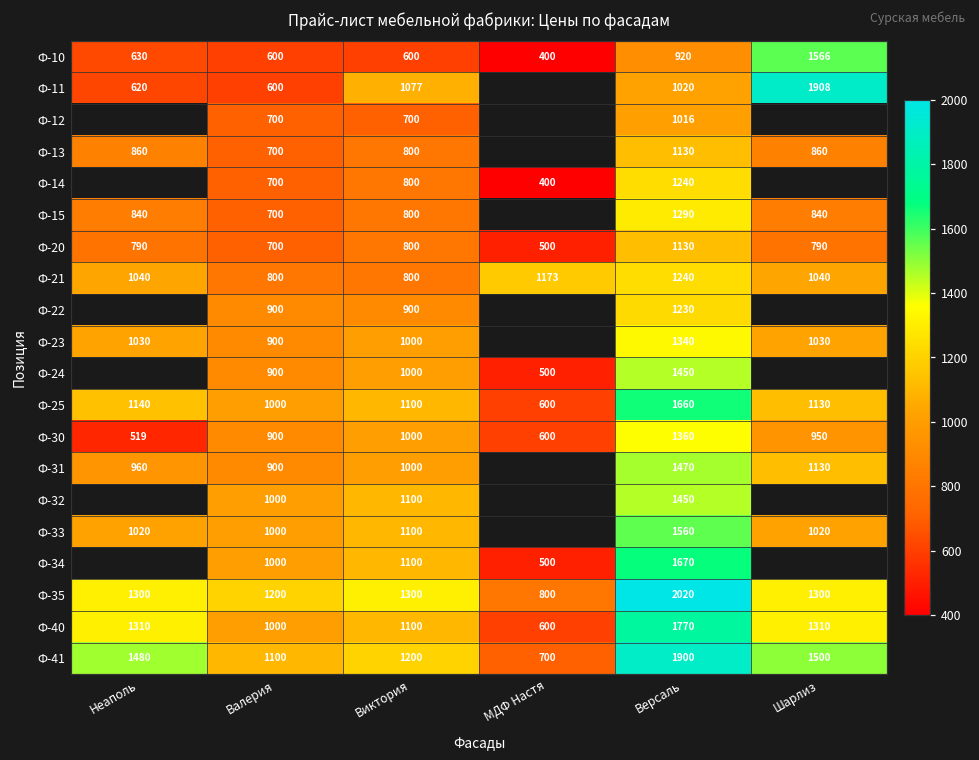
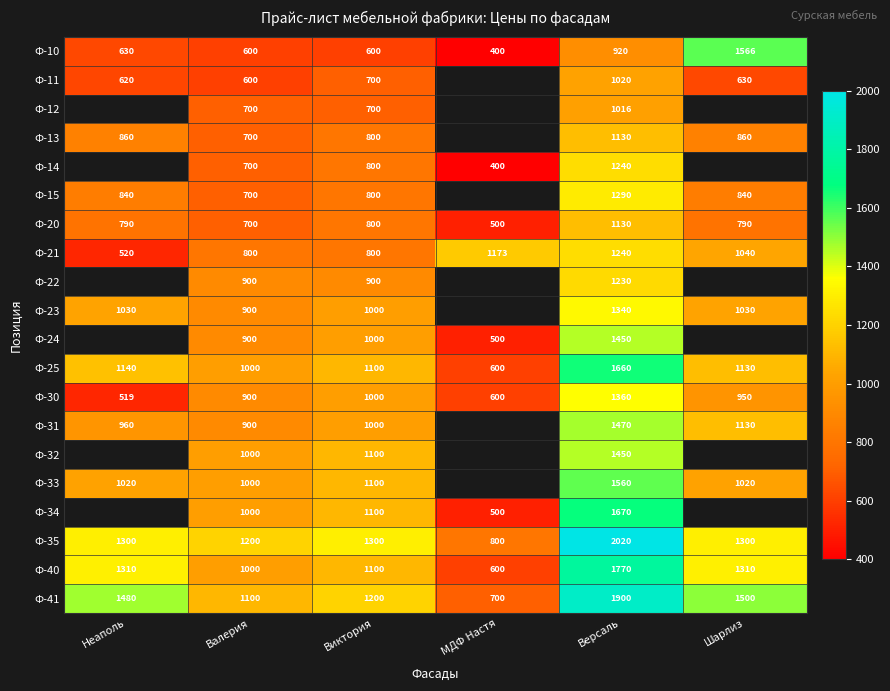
  {
    "Ф-10": {
      "Неаполь": 630,
      "Валерия": 600,
      "Виктория": 600,
      "МДФ Настя": 400,
      "Версаль": 920,
      "Шарлиз": 1566
    },
    "Ф-11": {
      "Неаполь": 620,
      "Валерия": 600,
-     "Виктория": 1077,
+     "Виктория": 700,
      "Версаль": 1020,
-     "Шарлиз": 1908
+     "Шарлиз": 630
    },
    "Ф-12": {
      "Валерия": 700,
      "Виктория": 700,
      "Версаль": 1016
    },
    "Ф-13": {
      "Неаполь": 860,
      "Валерия": 700,
      "Виктория": 800,
      "Версаль": 1130,
      "Шарлиз": 860
    },
    "Ф-14": {
      "Валерия": 700,
      "Виктория": 800,
      "МДФ Настя": 400,
      "Версаль": 1240
    },
    "Ф-15": {
      "Неаполь": 840,
      "Валерия": 700,
      "Виктория": 800,
      "Версаль": 1290,
      "Шарлиз": 840
    },
    "Ф-20": {
      "Неаполь": 790,
      "Валерия": 700,
      "Виктория": 800,
      "МДФ Настя": 500,
      "Версаль": 1130,
      "Шарлиз": 790
    },
    "Ф-21": {
-     "Неаполь": 1040,
+     "Неаполь": 520,
      "Валерия": 800,
      "Виктория": 800,
      "МДФ Настя": 1173,
      "Версаль": 1240,
      "Шарлиз": 1040
    },
    "Ф-22": {
      "Валерия": 900,
      "Виктория": 900,
      "Версаль": 1230
    },
    "Ф-23": {
      "Неаполь": 1030,
      "Валерия": 900,
      "Виктория": 1000,
      "Версаль": 1340,
      "Шарлиз": 1030
    },
    "Ф-24": {
      "Валерия": 900,
      "Виктория": 1000,
      "МДФ Настя": 500,
      "Версаль": 1450
    },
    "Ф-25": {
      "Неаполь": 1140,
      "Валерия": 1000,
      "Виктория": 1100,
      "МДФ Настя": 600,
      "Версаль": 1660,
      "Шарлиз": 1130
    },
    "Ф-30": {
      "Неаполь": 519,
      "Валерия": 900,
      "Виктория": 1000,
      "МДФ Настя": 600,
      "Версаль": 1360,
      "Шарлиз": 950
    },
    "Ф-31": {
      "Неаполь": 960,
      "Валерия": 900,
      "Виктория": 1000,
      "Версаль": 1470,
      "Шарлиз": 1130
    },
    "Ф-32": {
      "Валерия": 1000,
      "Виктория": 1100,
      "Версаль": 1450
    },
    "Ф-33": {
      "Неаполь": 1020,
      "Валерия": 1000,
      "Виктория": 1100,
      "Версаль": 1560,
      "Шарлиз": 1020
    },
    "Ф-34": {
      "Валерия": 1000,
      "Виктория": 1100,
      "МДФ Настя": 500,
      "Версаль": 1670
    },
    "Ф-35": {
      "Неаполь": 1300,
      "Валерия": 1200,
      "Виктория": 1300,
      "МДФ Настя": 800,
      "Версаль": 2020,
      "Шарлиз": 1300
    },
    "Ф-40": {
      "Неаполь": 1310,
      "Валерия": 1000,
      "Виктория": 1100,
      "МДФ Настя": 600,
      "Версаль": 1770,
      "Шарлиз": 1310
    },
    "Ф-41": {
      "Неаполь": 1480,
      "Валерия": 1100,
      "Виктория": 1200,
      "МДФ Настя": 700,
      "Версаль": 1900,
      "Шарлиз": 1500
    }
  }
